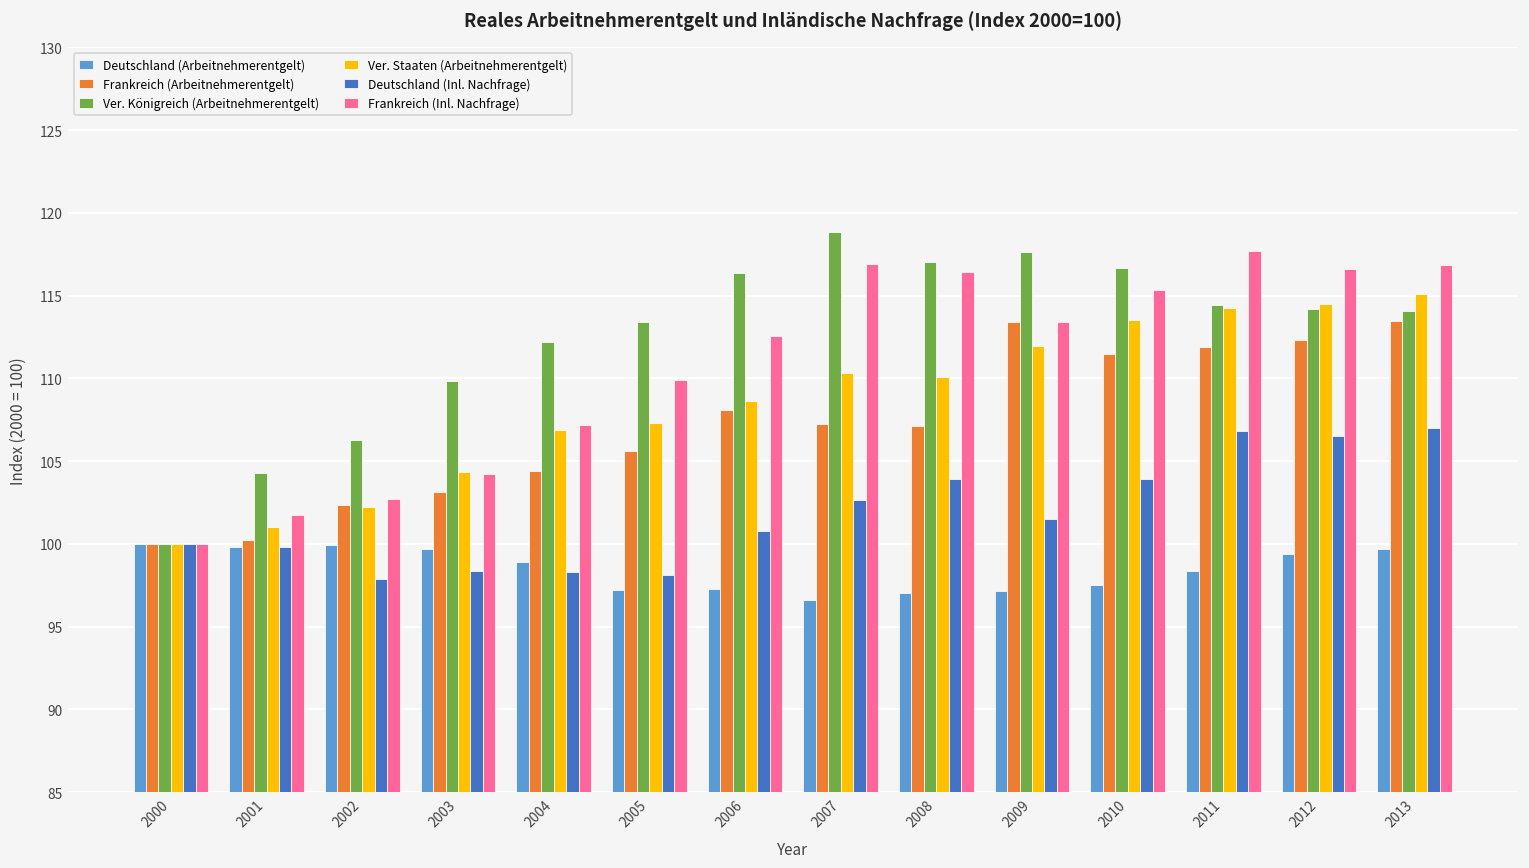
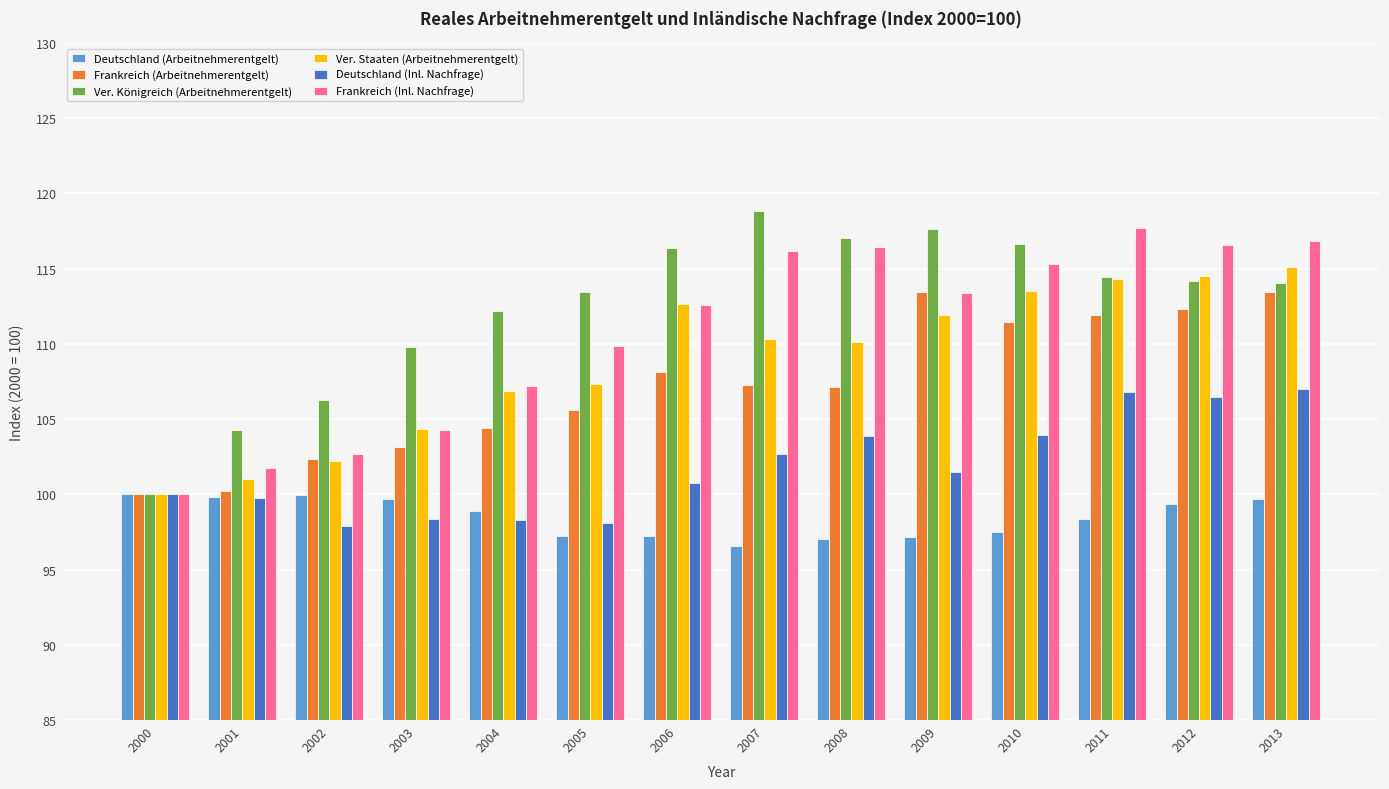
  {
    "Frankreich (Arbeitnehmerentgelt)": {
      "2000": 100.0,
      "2001": 100.2,
      "2002": 102.3,
      "2003": 103.1,
      "2004": 104.4,
      "2005": 105.6,
      "2006": 108.1,
      "2007": 107.3,
      "2008": 107.1,
      "2009": 113.4,
      "2010": 111.5,
      "2011": 111.9,
      "2012": 112.3,
      "2013": 113.5
    },
    "Ver. Königreich (Arbeitnehmerentgelt)": {
      "2000": 100.0,
      "2001": 104.3,
      "2002": 106.3,
      "2003": 109.8,
      "2004": 112.2,
      "2005": 113.4,
      "2006": 116.4,
      "2007": 118.8,
      "2008": 117.1,
      "2009": 117.6,
      "2010": 116.6,
      "2011": 114.5,
      "2012": 114.2,
      "2013": 114.1
    },
    "Ver. Staaten (Arbeitnehmerentgelt)": {
      "2000": 100.0,
      "2001": 101.0,
      "2002": 102.2,
      "2003": 104.4,
      "2004": 106.9,
      "2005": 107.3,
-     "2006": 108.7,
+     "2006": 112.7,
      "2007": 110.3,
      "2008": 110.1,
      "2009": 111.9,
      "2010": 113.5,
      "2011": 114.3,
      "2012": 114.5,
      "2013": 115.1
    },
    "Frankreich (Inl. Nachfrage)": {
      "2000": 100.0,
      "2001": 101.7,
      "2002": 102.7,
      "2003": 104.3,
      "2004": 107.2,
      "2005": 109.9,
      "2006": 112.6,
-     "2007": 116.9,
+     "2007": 116.1,
      "2008": 116.4,
      "2009": 113.4,
      "2010": 115.3,
      "2011": 117.7,
      "2012": 116.6,
      "2013": 116.8
    }
  }
